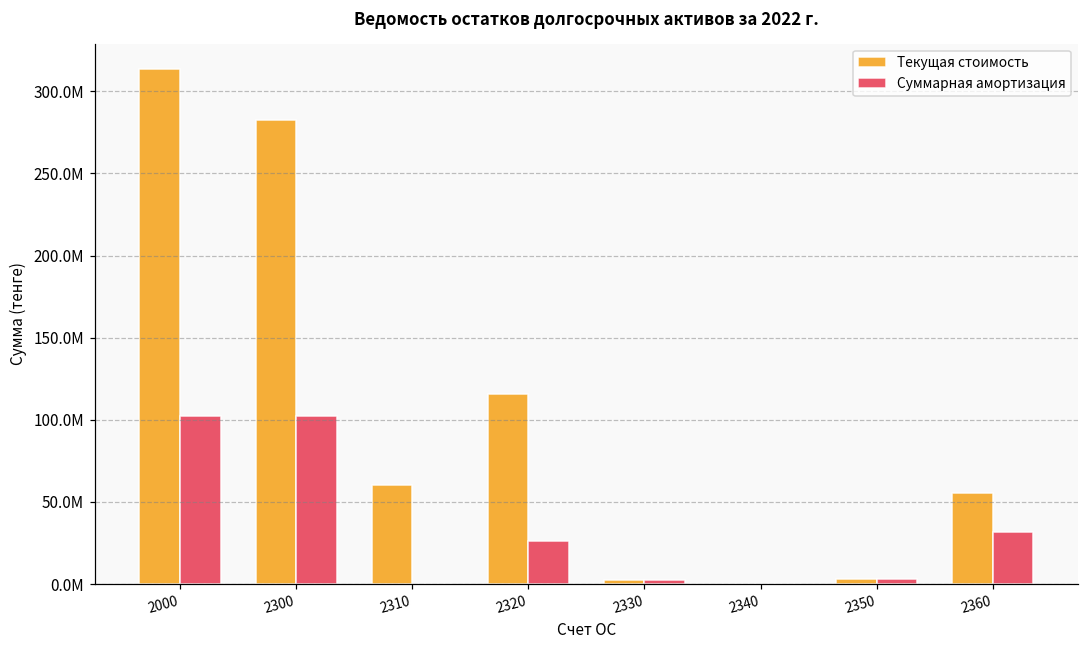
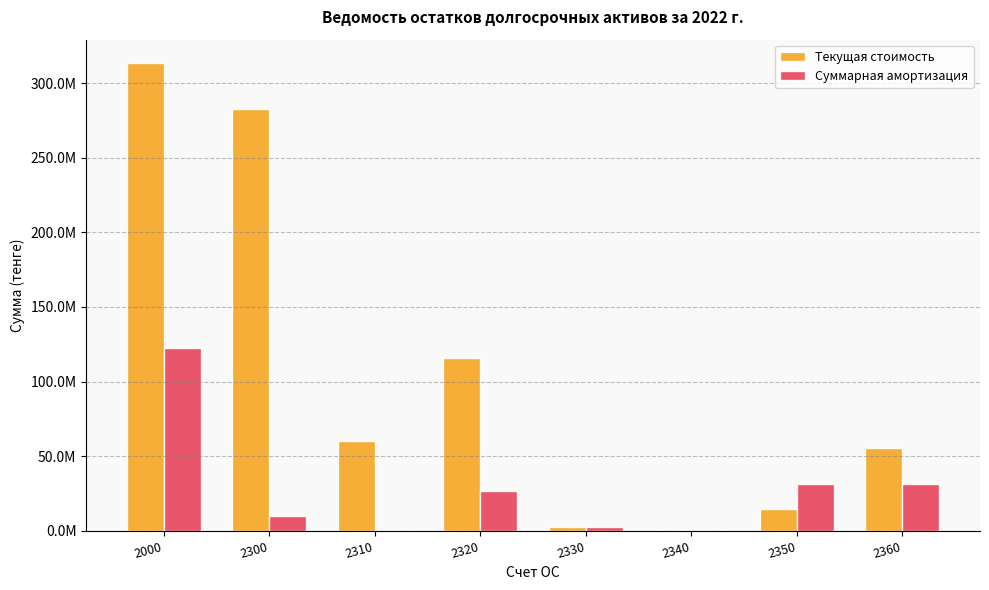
  {
    "Текущая стоимость": {
      "2000": 313000000,
      "2300": 282000000,
      "2310": 60000000,
      "2320": 116000000,
      "2330": 3000000,
-     "2350": 3000000,
+     "2350": 15000000,
      "2360": 55000000
    },
    "Суммарная амортизация": {
-     "2000": 102000000,
-     "2300": 102000000,
+     "2000": 122000000,
+     "2300": 10000000,
      "2310": 0,
      "2320": 26000000,
      "2330": 3000000,
-     "2350": 3000000,
+     "2350": 32000000,
      "2360": 31000000
    }
  }
